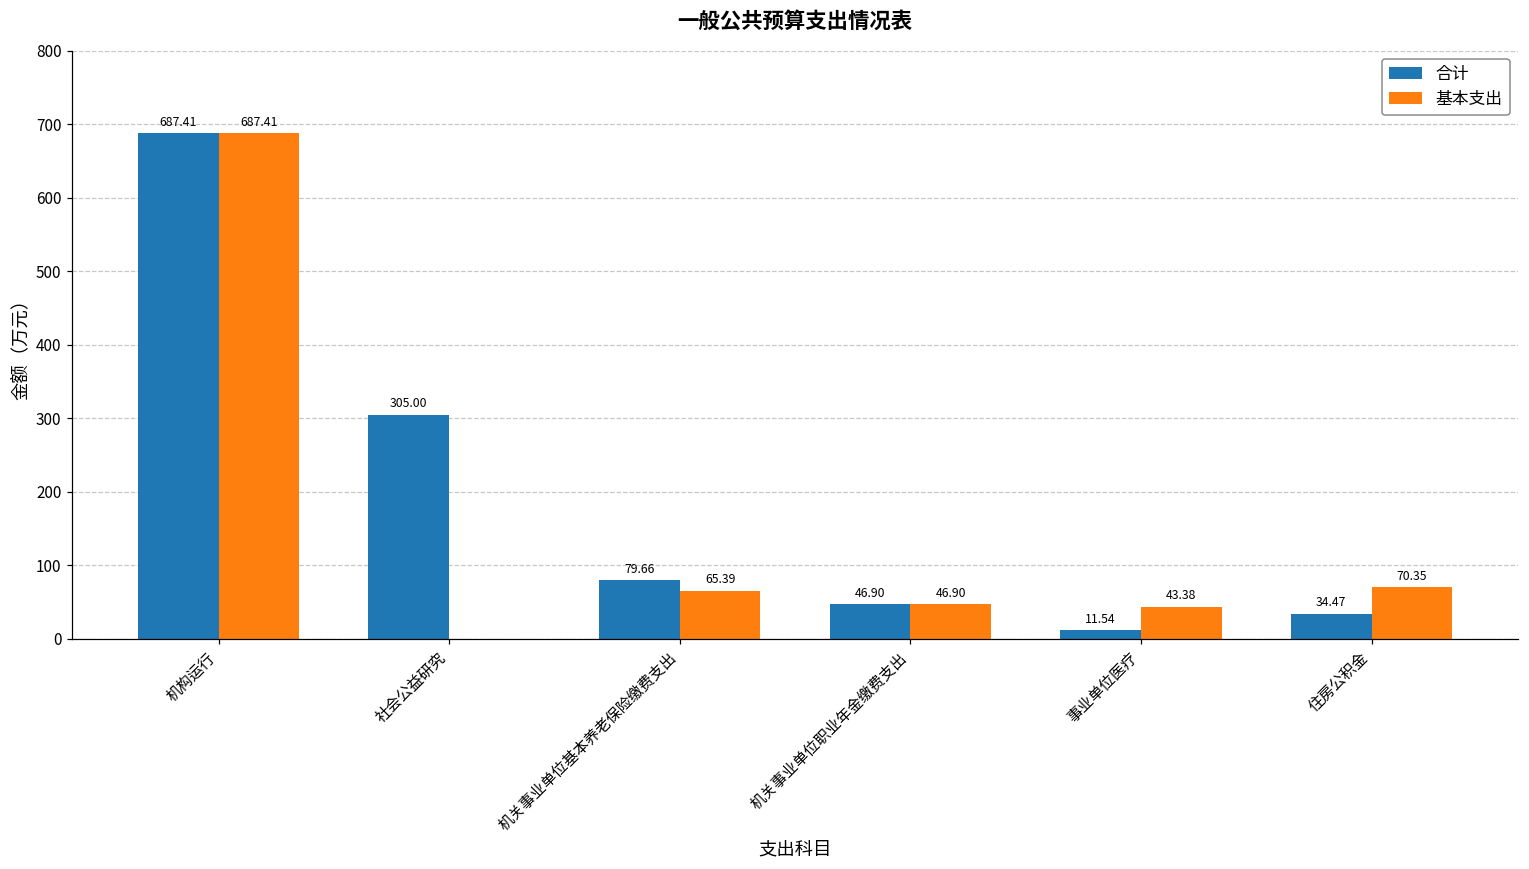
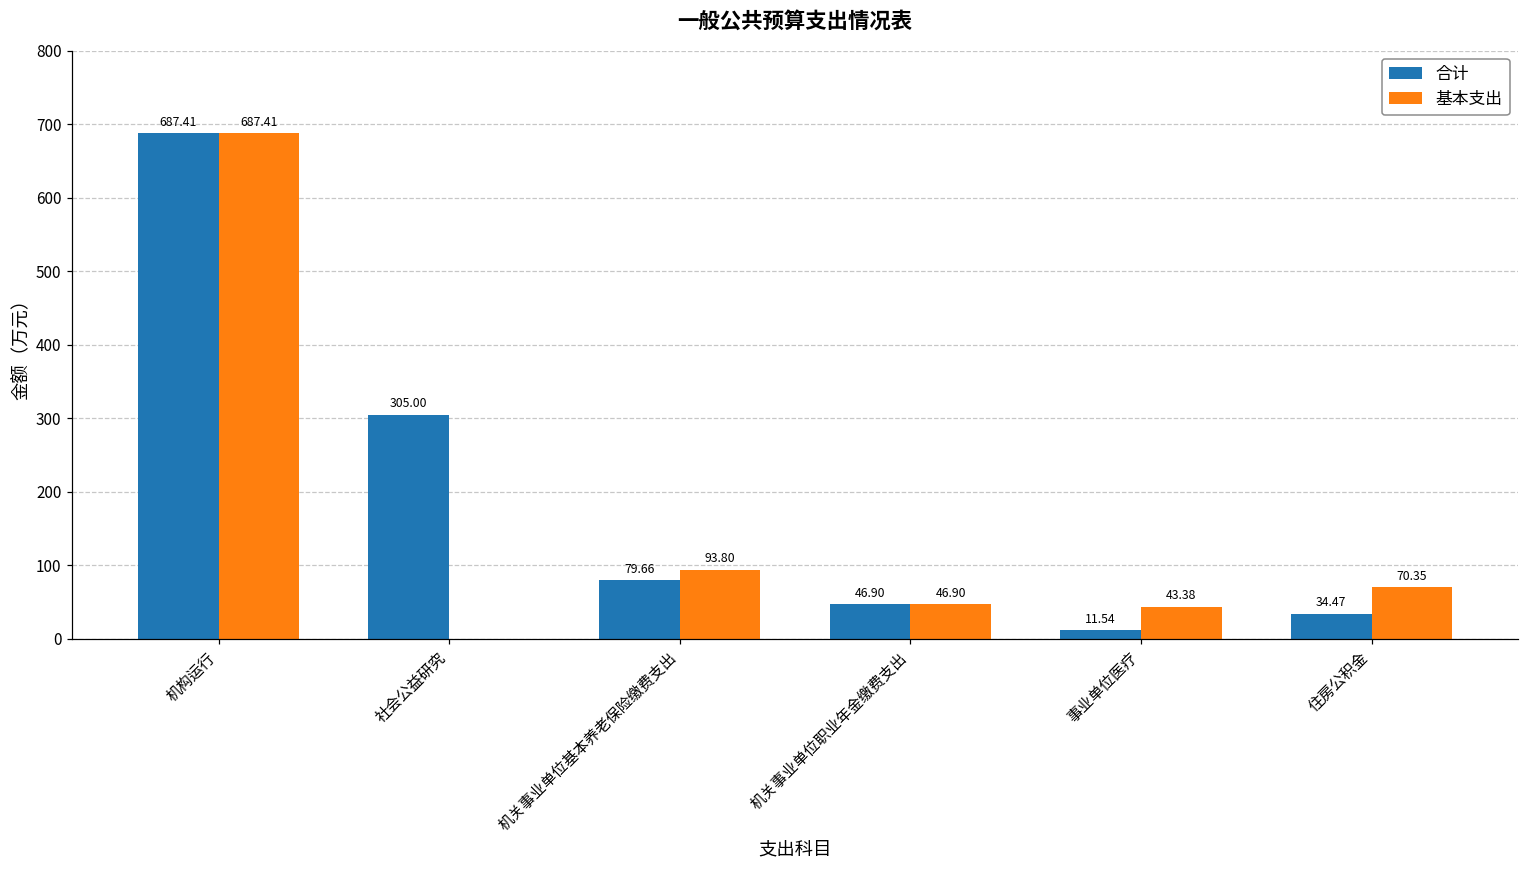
  {
    "合计": {
      "机构运行": 687.41,
      "社会公益研究": 305.00,
      "机关事业单位基本养老保险缴费支出": 79.66,
      "机关事业单位职业年金缴费支出": 46.90,
      "事业单位医疗": 11.54,
      "住房公积金": 34.47
    },
    "基本支出": {
      "机构运行": 687.41,
-     "机关事业单位基本养老保险缴费支出": 65.39,
+     "机关事业单位基本养老保险缴费支出": 93.80,
      "机关事业单位职业年金缴费支出": 46.90,
      "事业单位医疗": 43.38,
      "住房公积金": 70.35
    }
  }
